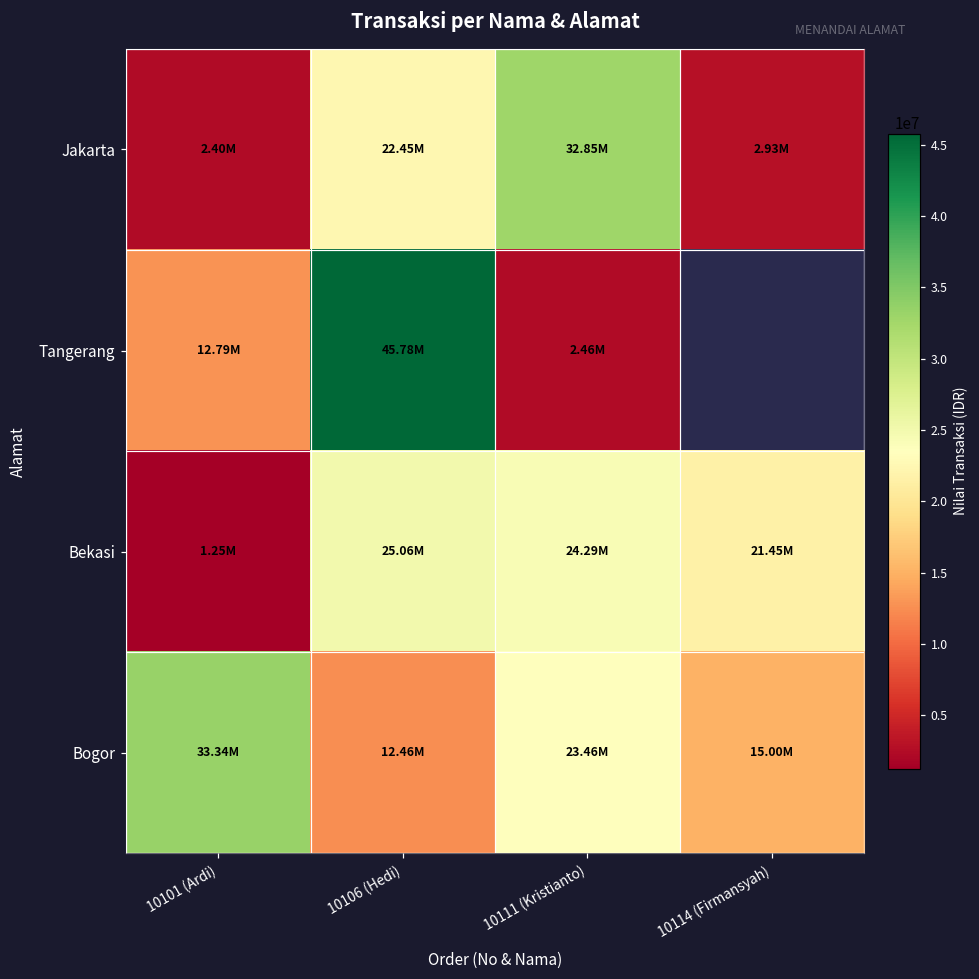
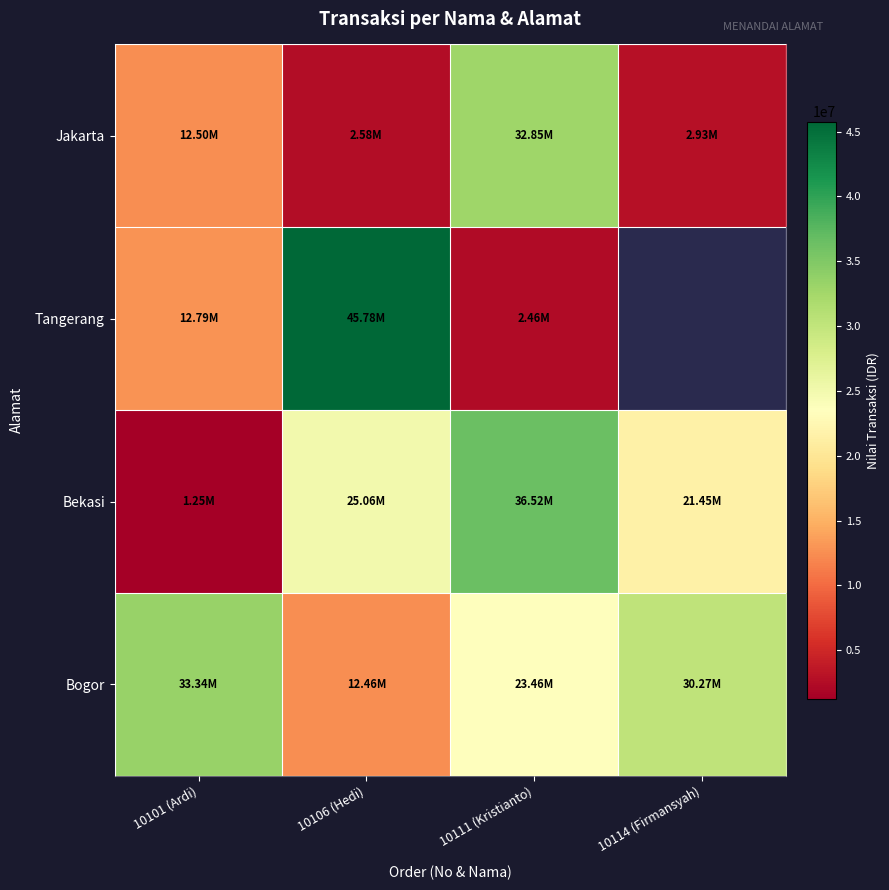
  {
    "Jakarta": {
-     "10101 (Ardi)": "2.40M",
-     "10106 (Hedi)": "22.45M",
+     "10101 (Ardi)": "12.50M",
+     "10106 (Hedi)": "2.58M",
      "10111 (Kristianto)": "32.85M",
      "10114 (Firmansyah)": "2.93M"
    },
    "Tangerang": {
      "10101 (Ardi)": "12.79M",
      "10106 (Hedi)": "45.78M",
      "10111 (Kristianto)": "2.46M"
    },
    "Bekasi": {
      "10101 (Ardi)": "1.25M",
      "10106 (Hedi)": "25.06M",
-     "10111 (Kristianto)": "24.29M",
+     "10111 (Kristianto)": "36.52M",
      "10114 (Firmansyah)": "21.45M"
    },
    "Bogor": {
      "10101 (Ardi)": "33.34M",
      "10106 (Hedi)": "12.46M",
      "10111 (Kristianto)": "23.46M",
-     "10114 (Firmansyah)": "15.00M"
+     "10114 (Firmansyah)": "30.27M"
    }
  }
